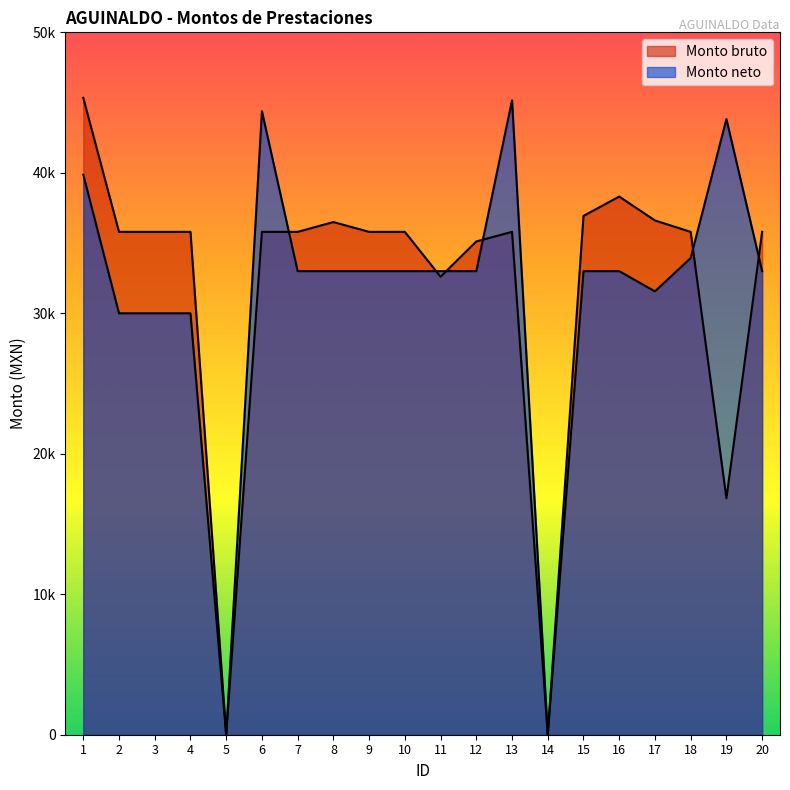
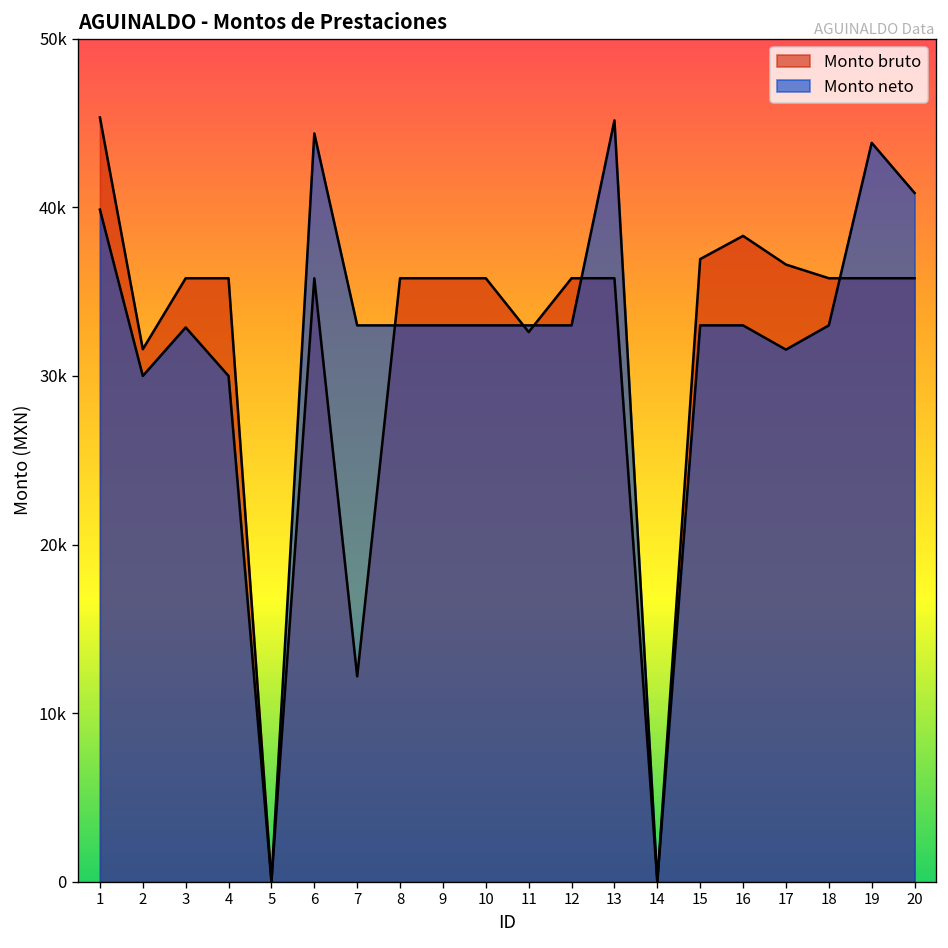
  {
    "Monto bruto": {
      "1": 45300,
-     "2": 35800,
+     "2": 31600,
      "3": 35800,
      "4": 35800,
      "6": 35800,
-     "7": 35800,
-     "8": 36500,
+     "7": 12200,
+     "8": 35800,
      "9": 35800,
      "10": 35800,
      "11": 32600,
-     "12": 35100,
+     "12": 35800,
      "13": 35800,
      "15": 36900,
      "16": 38300,
      "17": 36600,
      "18": 35800,
-     "19": 16800,
+     "19": 35800,
      "20": 35800
    },
    "Monto neto": {
      "1": 39900,
      "2": 30000,
-     "3": 30000,
+     "3": 32900,
      "4": 30000,
      "6": 44400,
      "7": 33000,
      "8": 33000,
      "9": 33000,
      "10": 33000,
      "11": 33000,
      "12": 33000,
      "13": 45200,
      "15": 33000,
      "16": 33000,
      "17": 31600,
-     "18": 33900,
+     "18": 33000,
      "19": 43800,
-     "20": 33000
+     "20": 40900
    }
  }
